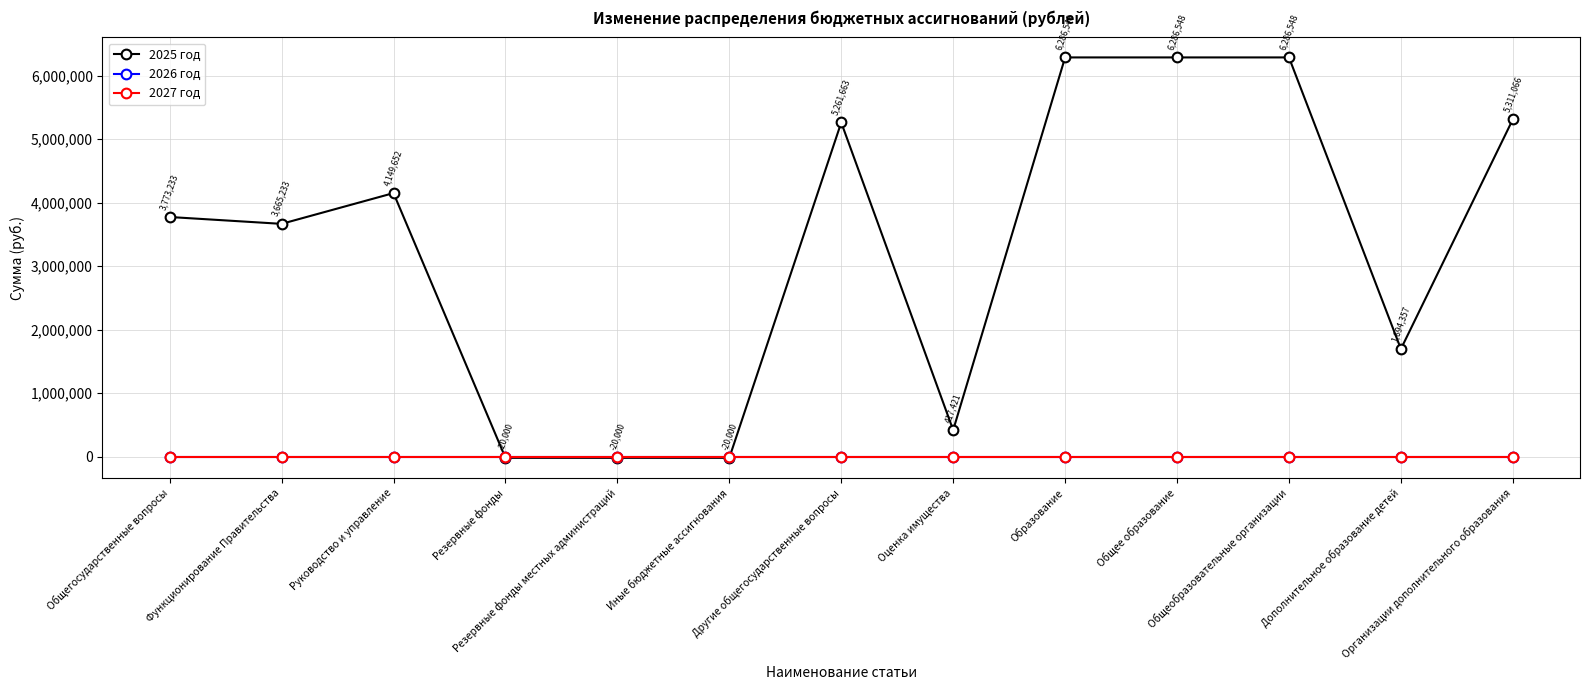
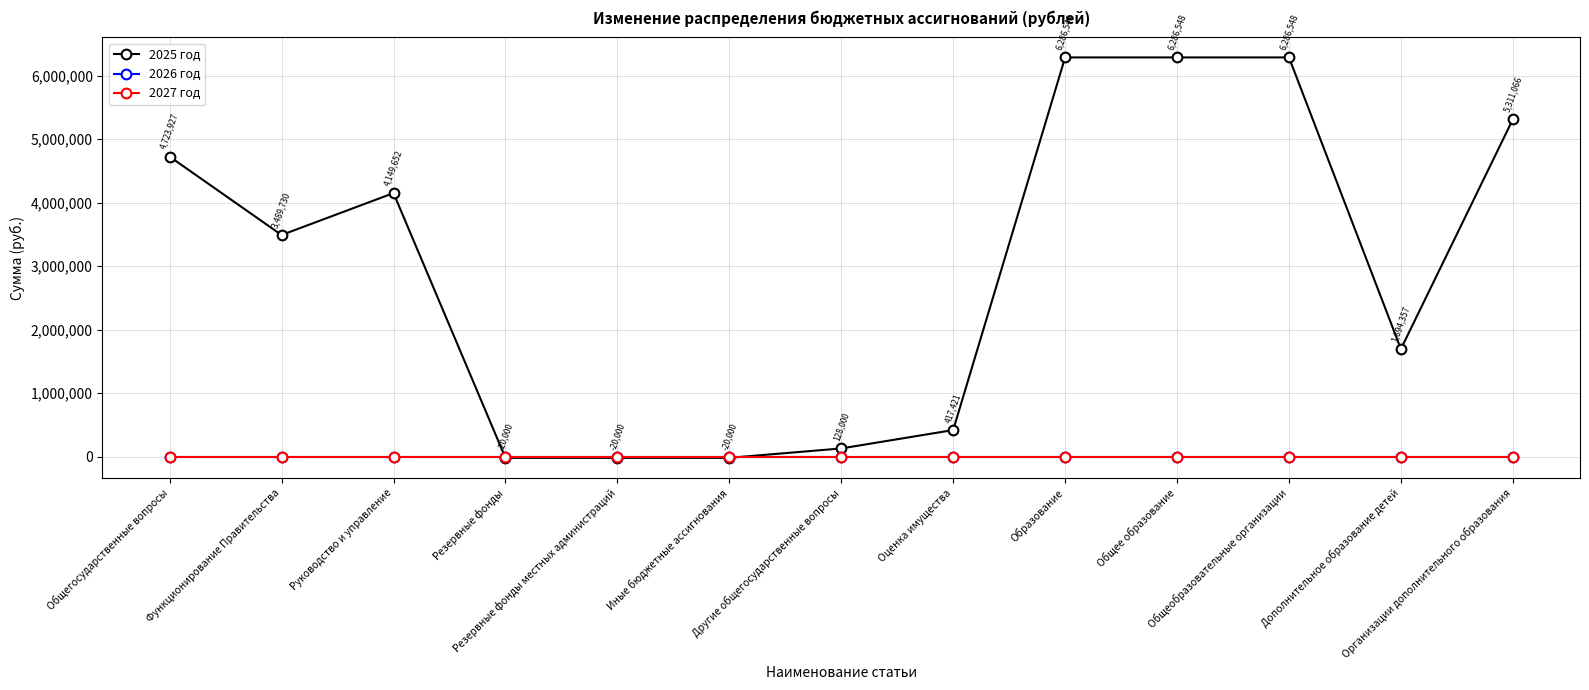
  {
    "2025 год": {
-     "Общегосударственные вопросы": "3,773,233",
-     "Функционирование Правительства": "3,665,233",
+     "Общегосударственные вопросы": "4,723,927",
+     "Функционирование Правительства": "3,489,730",
      "Руководство и управление": "4,149,652",
-     "Другие общегосударственные вопросы": "5,261,663",
+     "Другие общегосударственные вопросы": "128,000",
      "Оценка имущества": "417,421",
      "Образование": "6,286,548",
      "Общее образование": "6,286,548",
      "Общеобразовательные организации": "6,286,548",
      "Дополнительное образование детей": "1,694,357",
      "Организации дополнительного образования": "5,311,066"
    },
    "2027 год": {
      "Общегосударственные вопросы": "0",
      "Функционирование Правительства": "0",
      "Руководство и управление": "0",
      "Другие общегосударственные вопросы": "0",
      "Оценка имущества": "0",
      "Образование": "0",
      "Общее образование": "0",
      "Общеобразовательные организации": "0",
      "Дополнительное образование детей": "0",
      "Организации дополнительного образования": "0"
    }
  }
